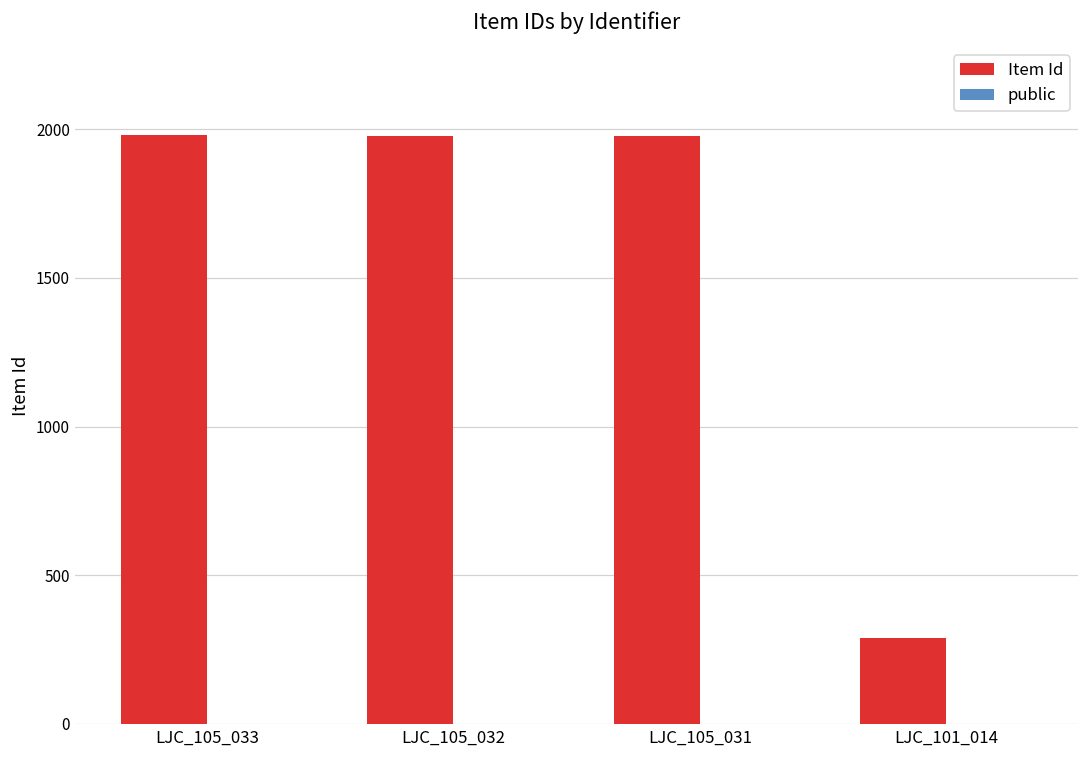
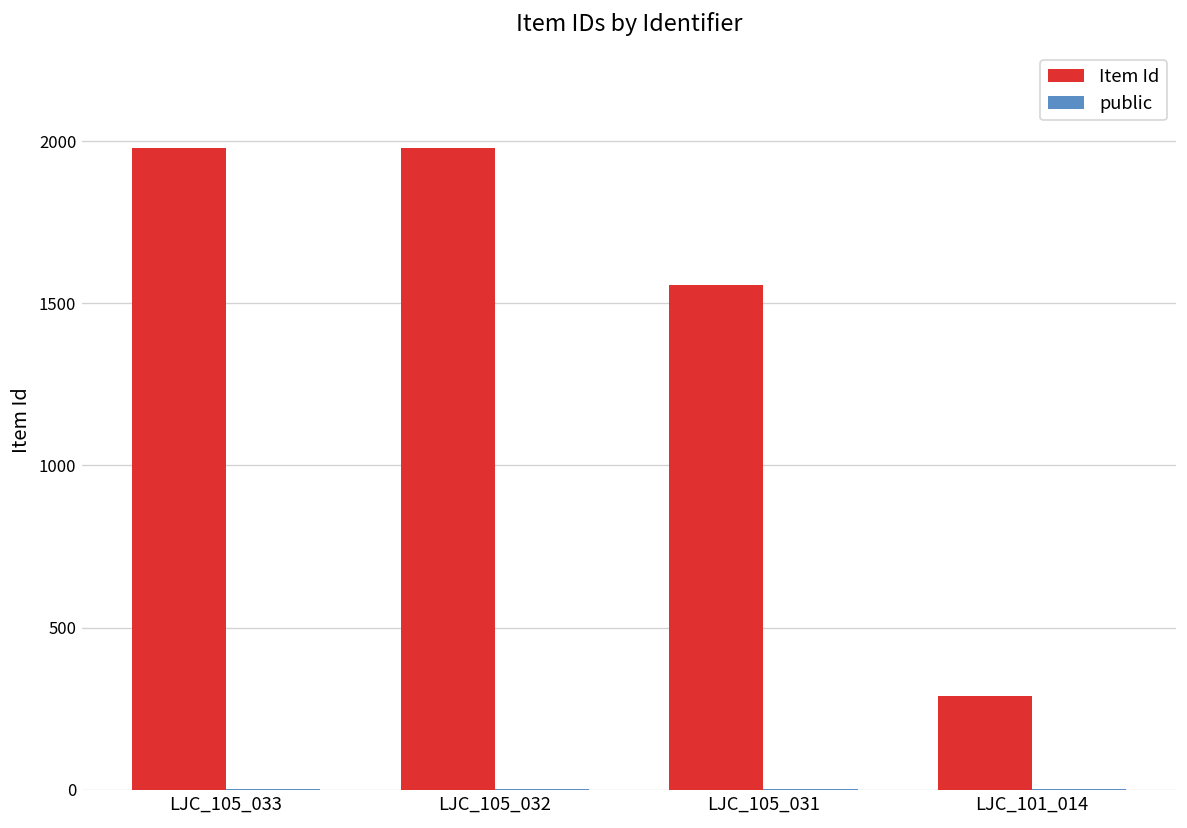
  {
    "Item Id": {
      "LJC_105_033": 1980,
      "LJC_105_032": 1980,
-     "LJC_105_031": 1980,
+     "LJC_105_031": 1560,
      "LJC_101_014": 290
    }
  }
